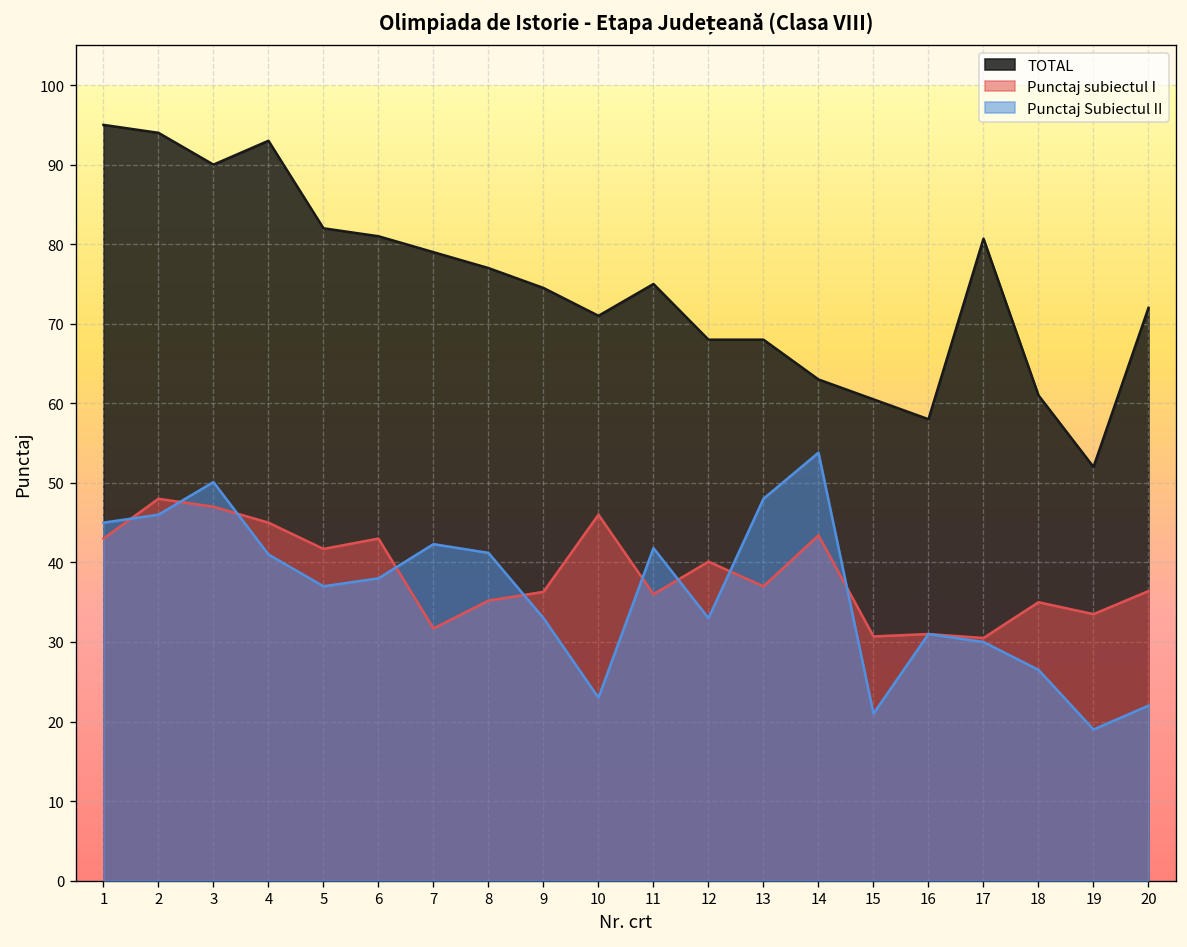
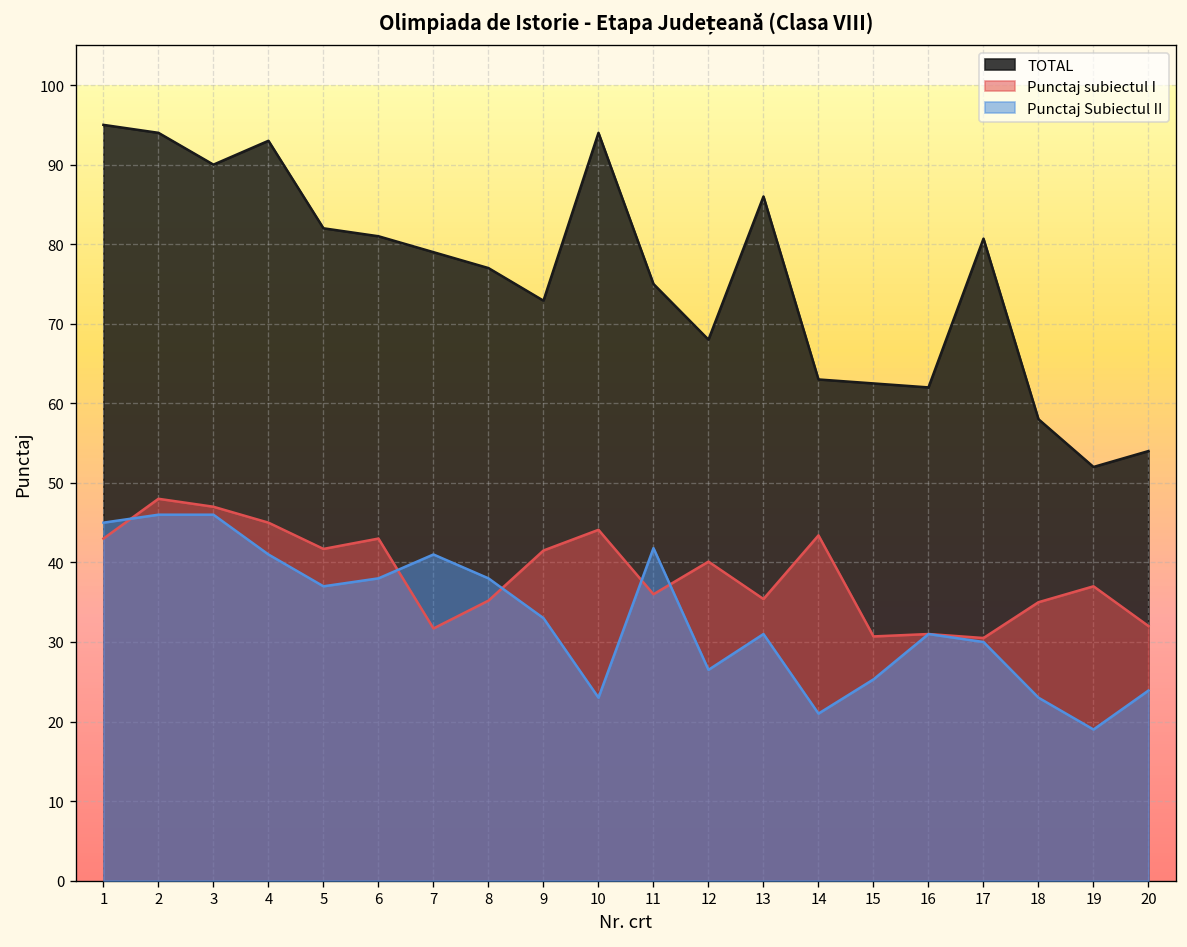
  {
    "TOTAL": {
      "1": 95,
      "2": 94,
      "3": 90,
      "4": 93,
      "5": 82,
      "6": 81,
      "7": 79,
      "8": 77,
-     "9": 75,
-     "10": 71,
+     "9": 73,
+     "10": 94,
      "11": 75,
      "12": 68,
-     "13": 68,
+     "13": 86,
      "14": 63,
-     "15": 61,
-     "16": 58,
+     "15": 63,
+     "16": 62,
      "17": 81,
-     "18": 61,
+     "18": 58,
      "19": 52,
-     "20": 72
+     "20": 54
    },
    "Punctaj subiectul I": {
      "1": 43,
      "2": 48,
      "3": 47,
      "4": 45,
      "5": 42,
      "6": 43,
      "7": 32,
      "8": 35,
-     "9": 36,
-     "10": 46,
+     "9": 42,
+     "10": 44,
      "11": 36,
      "12": 40,
-     "13": 37,
+     "13": 35,
      "14": 43,
      "15": 31,
      "17": 31,
      "18": 35,
-     "19": 34,
-     "20": 36
+     "19": 37,
+     "20": 32
    },
    "Punctaj Subiectul II": {
      "1": 45,
      "2": 46,
-     "3": 50,
+     "3": 46,
      "4": 41,
      "5": 37,
      "6": 38,
-     "7": 42,
-     "8": 41,
+     "7": 41,
+     "8": 38,
      "9": 33,
      "10": 23,
      "11": 42,
-     "12": 33,
-     "13": 48,
-     "14": 54,
-     "15": 21,
+     "12": 27,
+     "13": 31,
+     "14": 21,
+     "15": 25,
      "17": 30,
-     "18": 27,
+     "18": 23,
      "19": 19,
-     "20": 22
+     "20": 24
    }
  }
